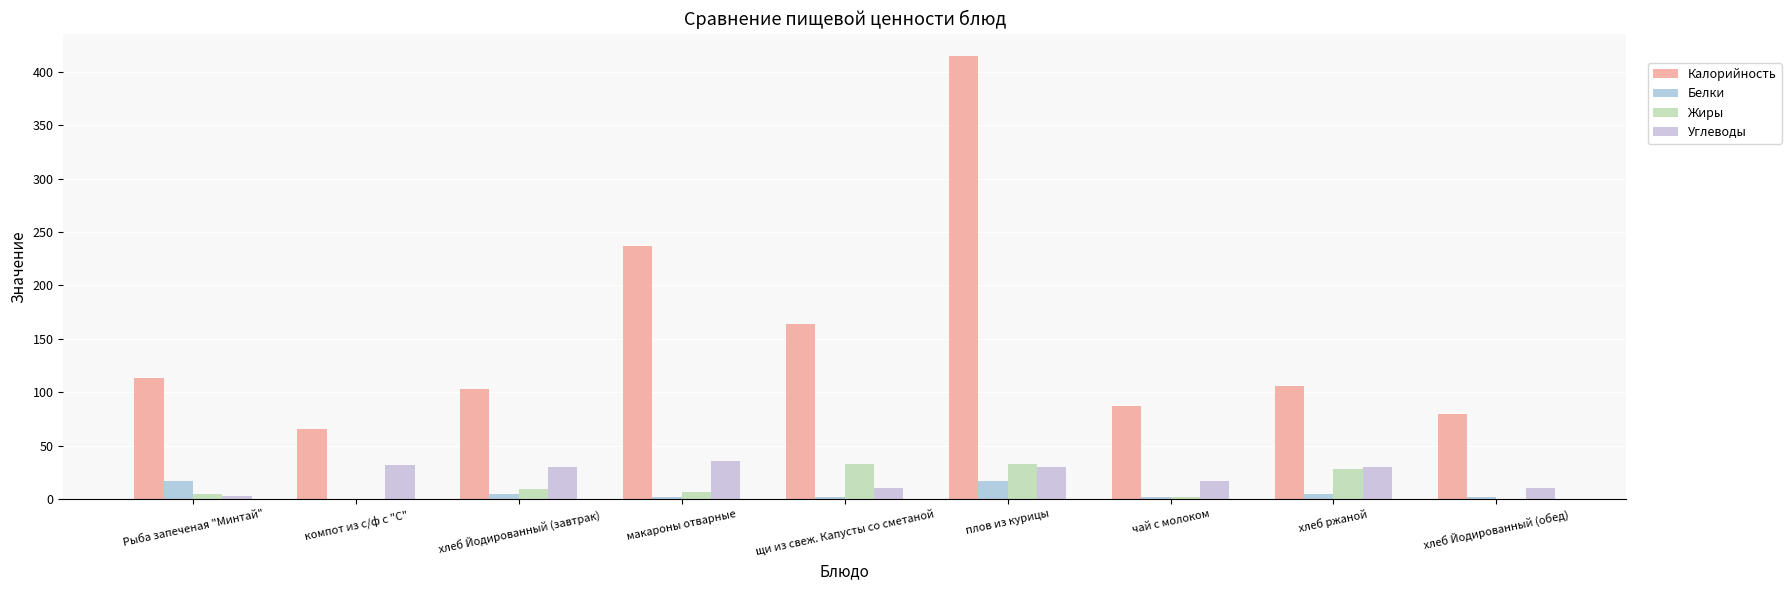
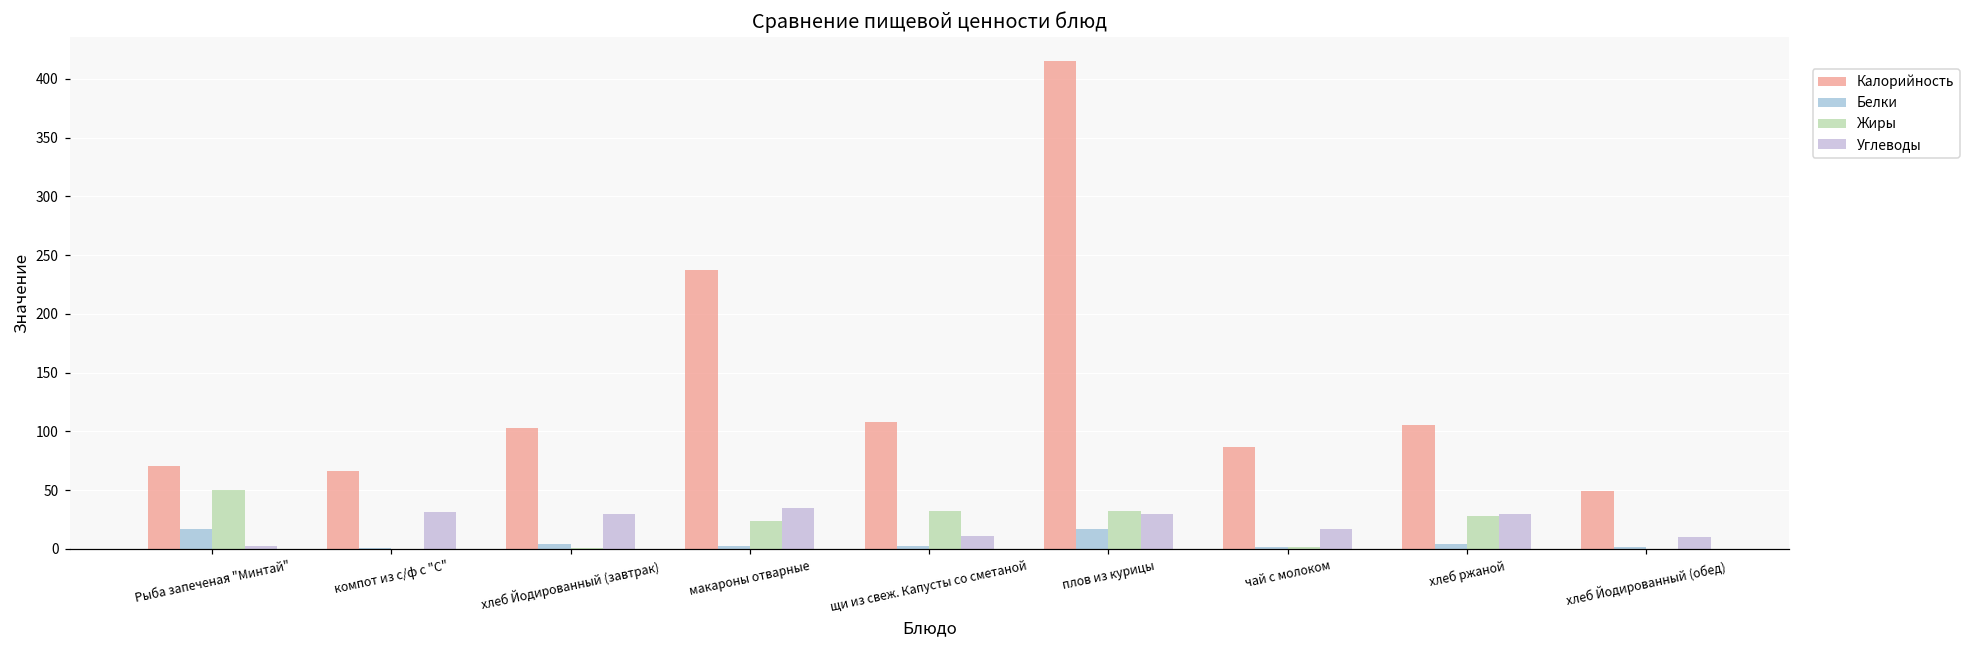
  {
    "Калорийность": {
-     "Рыба запеченая \"Минтай\"": 113,
+     "Рыба запеченая \"Минтай\"": 71,
      "компот из с/ф с \"С\"": 66,
      "хлеб Йодированный (завтрак)": 103,
      "макароны отварные": 237,
-     "щи из свеж. Капусты со сметаной": 164,
+     "щи из свеж. Капусты со сметаной": 108,
      "плов из курицы": 415,
      "чай с молоком": 87,
      "хлеб ржаной": 106,
-     "хлеб Йодированный (обед)": 79
+     "хлеб Йодированный (обед)": 50
    },
    "Жиры": {
-     "Рыба запеченая \"Минтай\"": 4,
+     "Рыба запеченая \"Минтай\"": 50,
      "компот из с/ф с \"С\"": 0,
-     "хлеб Йодированный (завтрак)": 10,
-     "макароны отварные": 6,
+     "хлеб Йодированный (завтрак)": 1,
+     "макароны отварные": 24,
      "щи из свеж. Капусты со сметаной": 32,
      "плов из курицы": 33,
      "хлеб ржаной": 28
    }
  }
